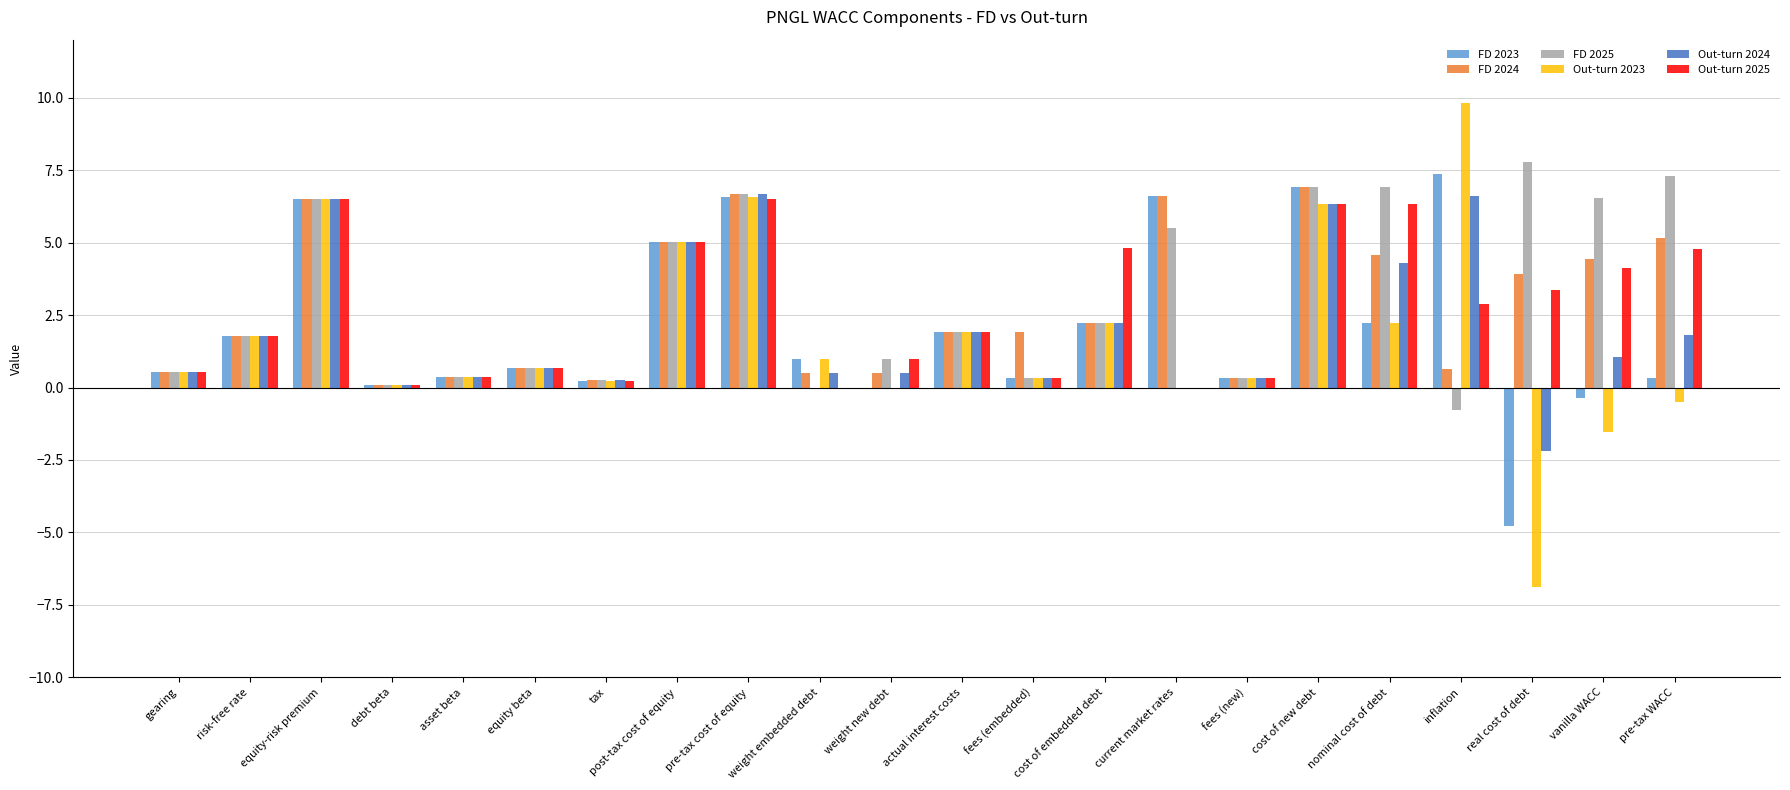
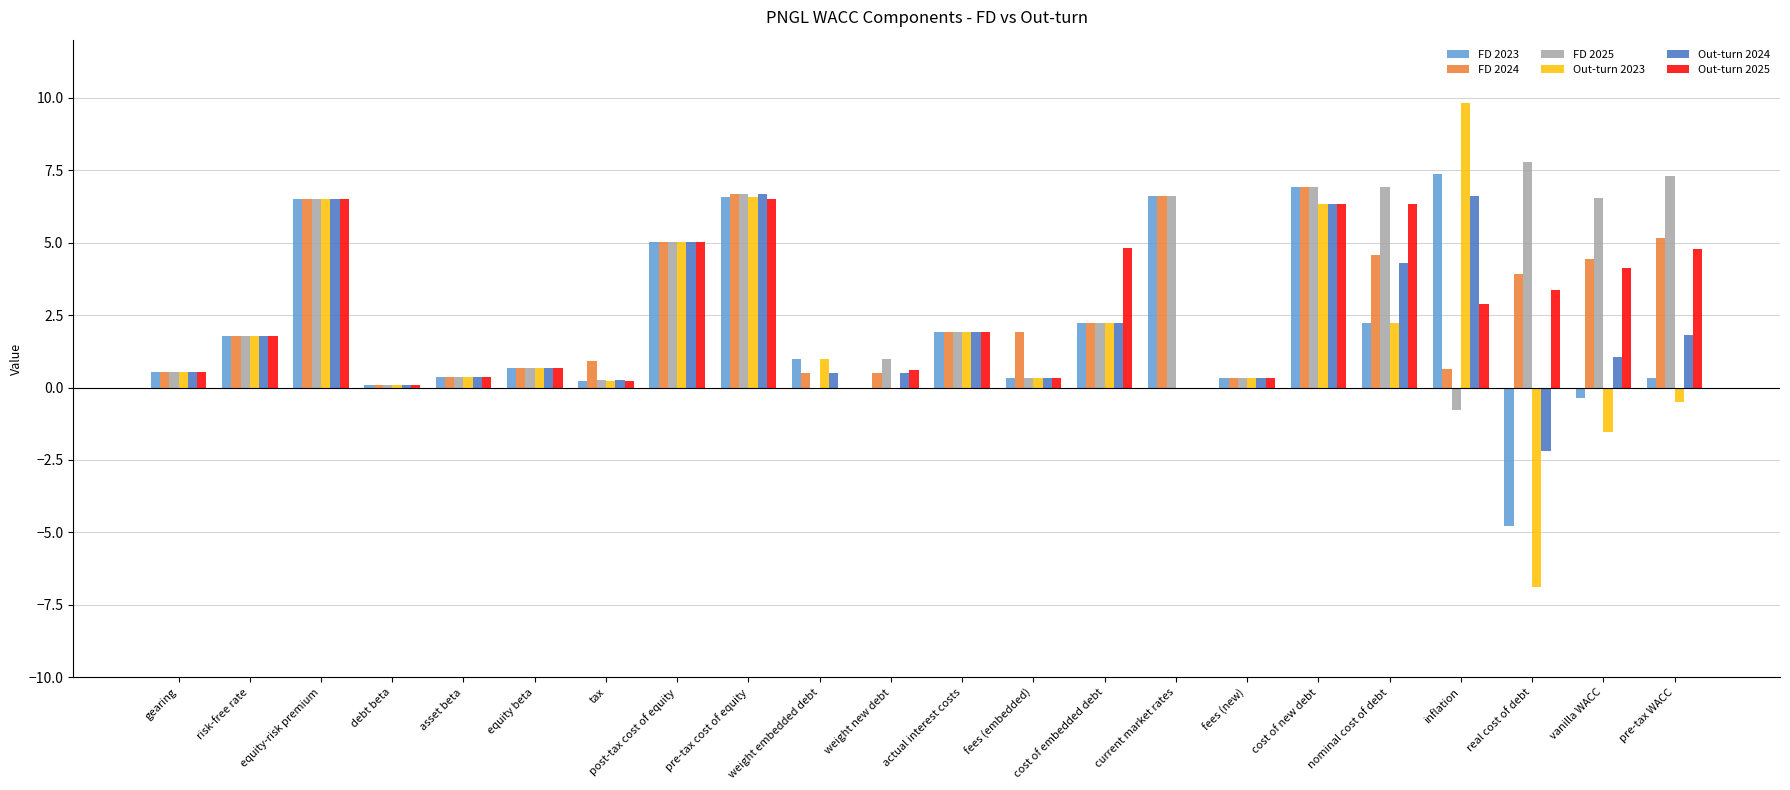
  {
    "FD 2024": {
      "gearing": 0.6,
      "risk-free rate": 1.8,
      "equity-risk premium": 6.5,
      "asset beta": 0.4,
      "equity beta": 0.7,
-     "tax": 0.3,
+     "tax": 0.9,
      "post-tax cost of equity": 5.0,
      "pre-tax cost of equity": 6.7,
      "weight embedded debt": 0.5,
      "weight new debt": 0.5,
      "actual interest costs": 1.9,
      "fees (embedded)": 1.9,
      "cost of embedded debt": 2.2,
      "current market rates": 6.6,
      "fees (new)": 0.3,
      "cost of new debt": 6.9,
      "nominal cost of debt": 4.6,
      "inflation": 0.6,
      "real cost of debt": 3.9,
      "vanilla WACC": 4.4,
      "pre-tax WACC": 5.2
    },
    "FD 2025": {
      "gearing": 0.6,
      "risk-free rate": 1.8,
      "equity-risk premium": 6.5,
      "asset beta": 0.4,
      "equity beta": 0.7,
      "tax": 0.3,
      "post-tax cost of equity": 5.0,
      "pre-tax cost of equity": 6.7,
      "weight embedded debt": 0.0,
      "weight new debt": 1.0,
      "actual interest costs": 1.9,
      "fees (embedded)": 0.3,
      "cost of embedded debt": 2.2,
-     "current market rates": 5.5,
+     "current market rates": 6.6,
      "fees (new)": 0.3,
      "cost of new debt": 6.9,
      "nominal cost of debt": 6.9,
      "inflation": -0.8,
      "real cost of debt": 7.8,
      "vanilla WACC": 6.5,
      "pre-tax WACC": 7.3
    },
    "Out-turn 2023": {
      "gearing": 0.6,
      "risk-free rate": 1.8,
      "equity-risk premium": 6.5,
      "asset beta": 0.4,
      "equity beta": 0.7,
      "tax": 0.2,
      "post-tax cost of equity": 5.0,
      "pre-tax cost of equity": 6.6,
      "weight embedded debt": 1.0,
      "weight new debt": 0.0,
      "actual interest costs": 1.9,
      "fees (embedded)": 0.3,
      "cost of embedded debt": 2.2,
      "current market rates": 0.0,
      "fees (new)": 0.3,
      "cost of new debt": 6.3,
      "nominal cost of debt": 2.2,
      "inflation": 9.8,
      "real cost of debt": -6.9,
      "vanilla WACC": -1.5,
      "pre-tax WACC": -0.5
    },
    "Out-turn 2025": {
      "gearing": 0.6,
      "risk-free rate": 1.8,
      "equity-risk premium": 6.5,
      "asset beta": 0.4,
      "equity beta": 0.7,
      "tax": 0.2,
      "post-tax cost of equity": 5.0,
      "pre-tax cost of equity": 6.5,
      "weight embedded debt": 0.0,
-     "weight new debt": 1.0,
+     "weight new debt": 0.6,
      "actual interest costs": 1.9,
      "fees (embedded)": 0.3,
      "cost of embedded debt": 4.8,
      "current market rates": 0.0,
      "fees (new)": 0.3,
      "cost of new debt": 6.3,
      "nominal cost of debt": 6.3,
      "inflation": 2.9,
      "real cost of debt": 3.4,
      "vanilla WACC": 4.1,
      "pre-tax WACC": 4.8
    }
  }
